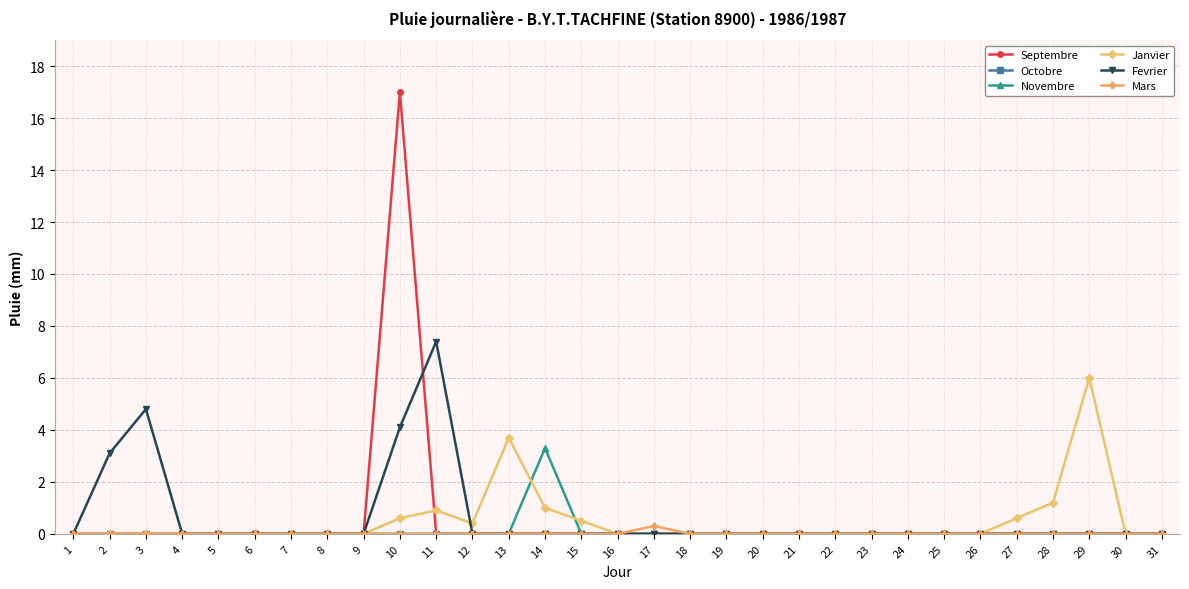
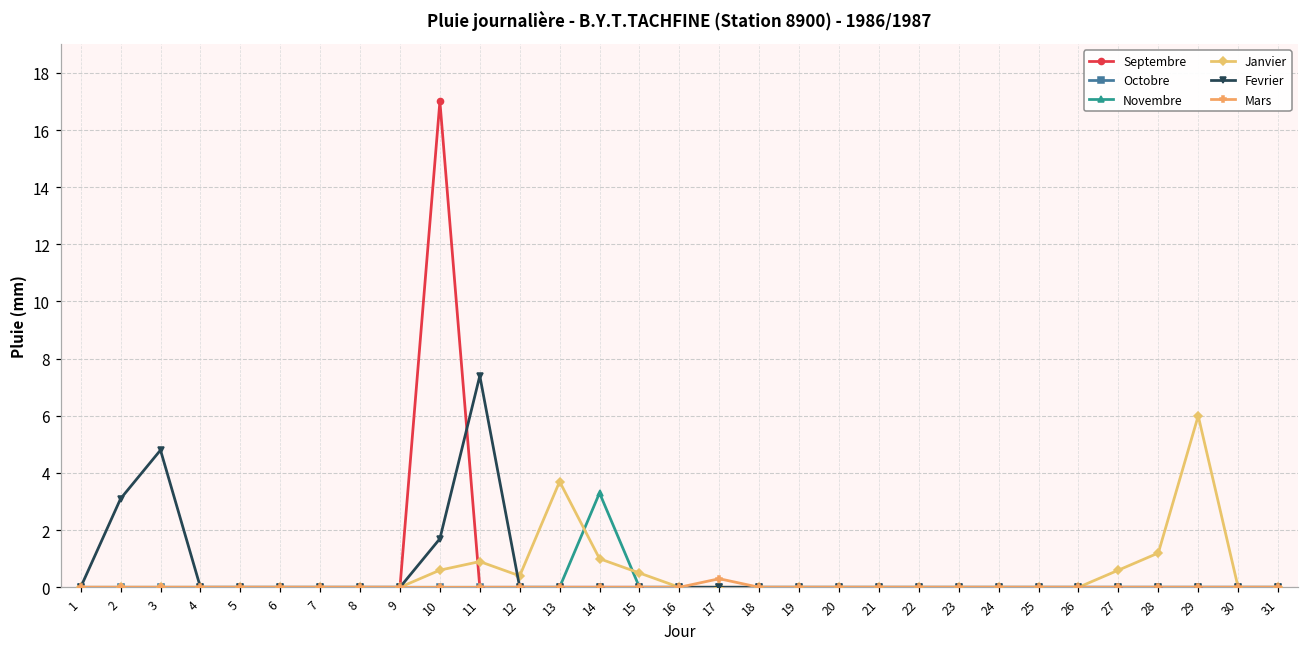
  {
    "Septembre": {
      "10": 17.0
    },
    "Fevrier": {
      "2": 3.1,
      "3": 4.8,
-     "10": 4.1,
+     "10": 1.7,
      "11": 7.4
    }
  }
